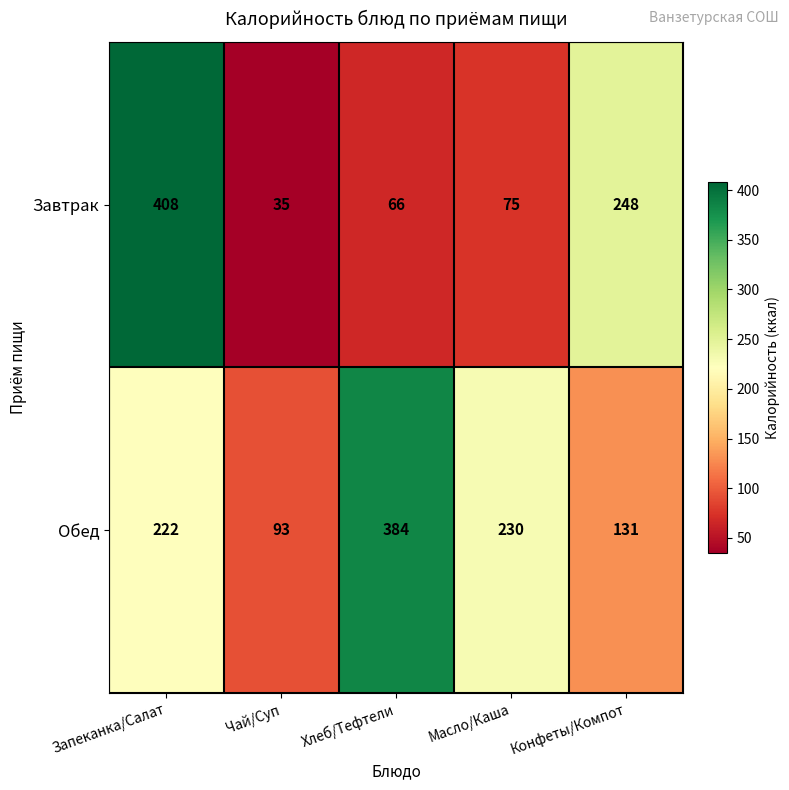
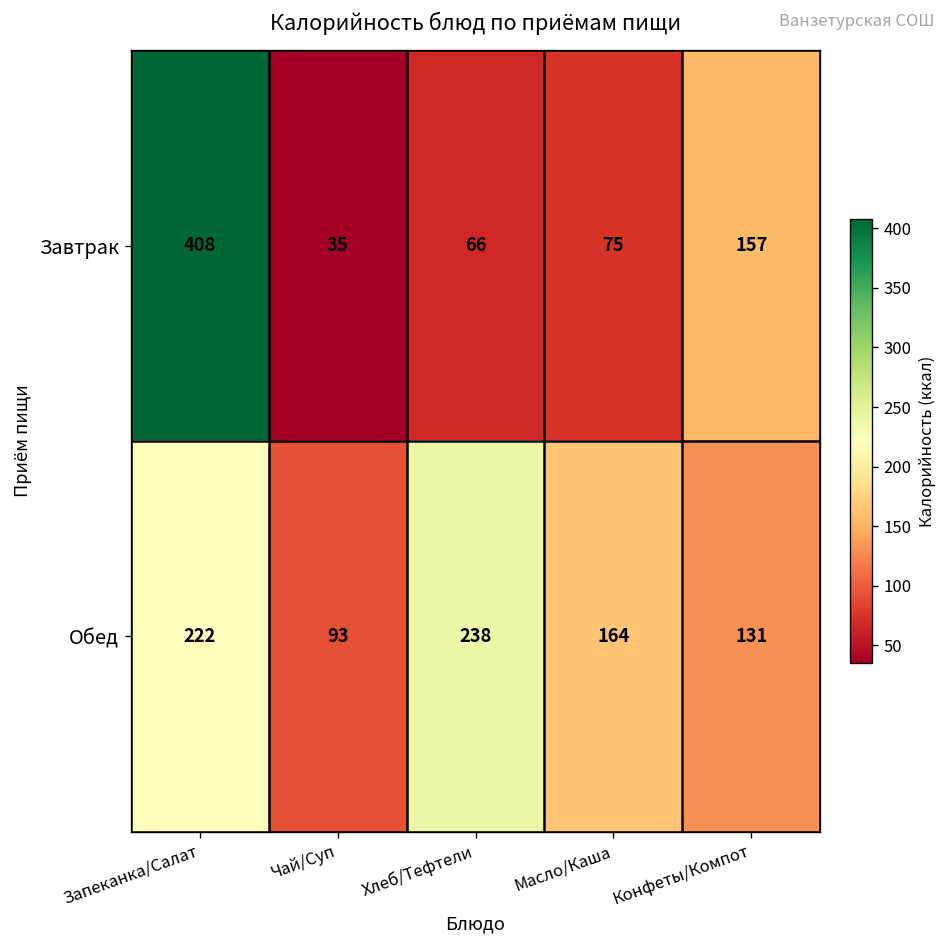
  {
    "Завтрак": {
      "Запеканка/Салат": 408,
      "Чай/Суп": 35,
      "Хлеб/Тефтели": 66,
      "Масло/Каша": 75,
-     "Конфеты/Компот": 248
+     "Конфеты/Компот": 157
    },
    "Обед": {
      "Запеканка/Салат": 222,
      "Чай/Суп": 93,
-     "Хлеб/Тефтели": 384,
-     "Масло/Каша": 230,
+     "Хлеб/Тефтели": 238,
+     "Масло/Каша": 164,
      "Конфеты/Компот": 131
    }
  }
